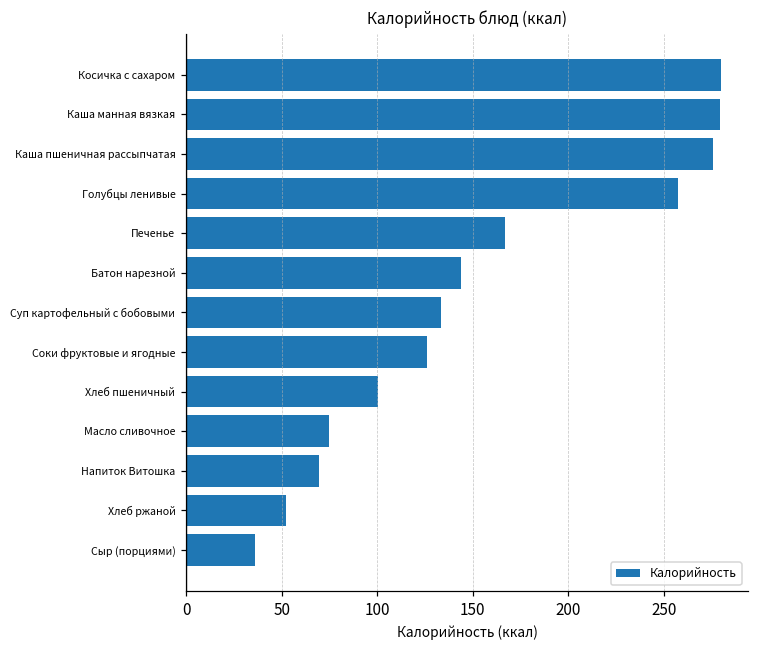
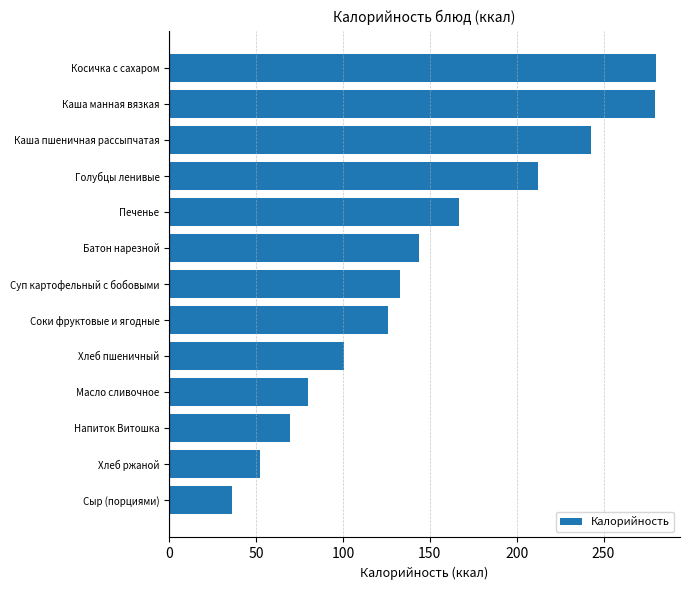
  {
    "Косичка с сахаром": 280,
    "Каша манная вязкая": 279,
-   "Каша пшеничная рассыпчатая": 276,
-   "Голубцы ленивые": 257,
+   "Каша пшеничная рассыпчатая": 243,
+   "Голубцы ленивые": 213,
    "Печенье": 167,
    "Батон нарезной": 144,
    "Суп картофельный с бобовыми": 133,
    "Соки фруктовые и ягодные": 126,
    "Хлеб пшеничный": 101,
-   "Масло сливочное": 75,
+   "Масло сливочное": 80,
    "Напиток Витошка": 70,
    "Хлеб ржаной": 52,
    "Сыр (порциями)": 36
  }
